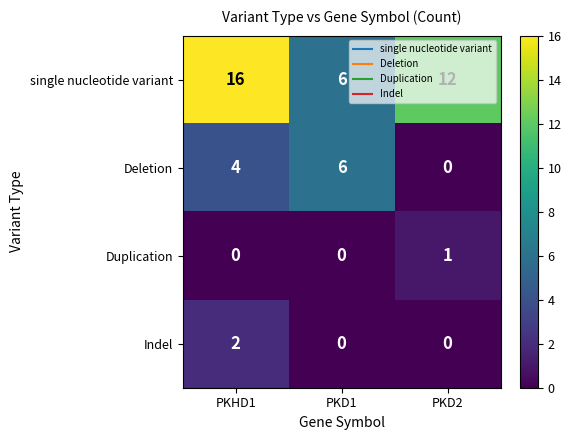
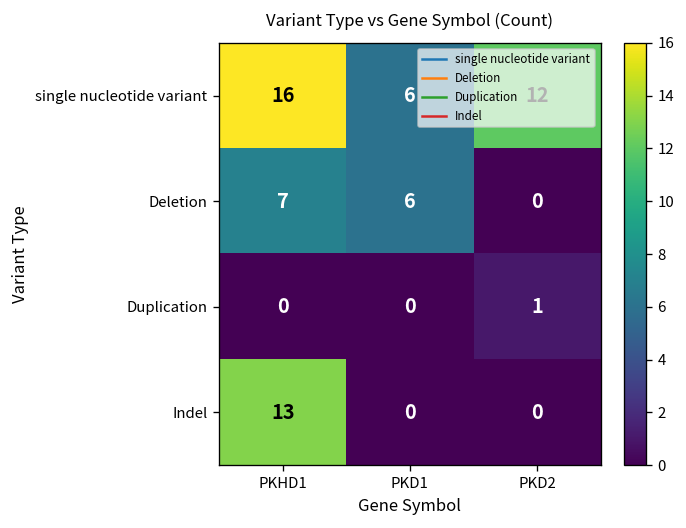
  {
    "single nucleotide variant": {
      "PKHD1": 16,
      "PKD1": 6
    },
    "Deletion": {
-     "PKHD1": 4,
+     "PKHD1": 7,
      "PKD1": 6,
      "PKD2": 0
    },
    "Duplication": {
      "PKHD1": 0,
      "PKD1": 0,
      "PKD2": 1
    },
    "Indel": {
-     "PKHD1": 2,
+     "PKHD1": 13,
      "PKD1": 0,
      "PKD2": 0
    }
  }
